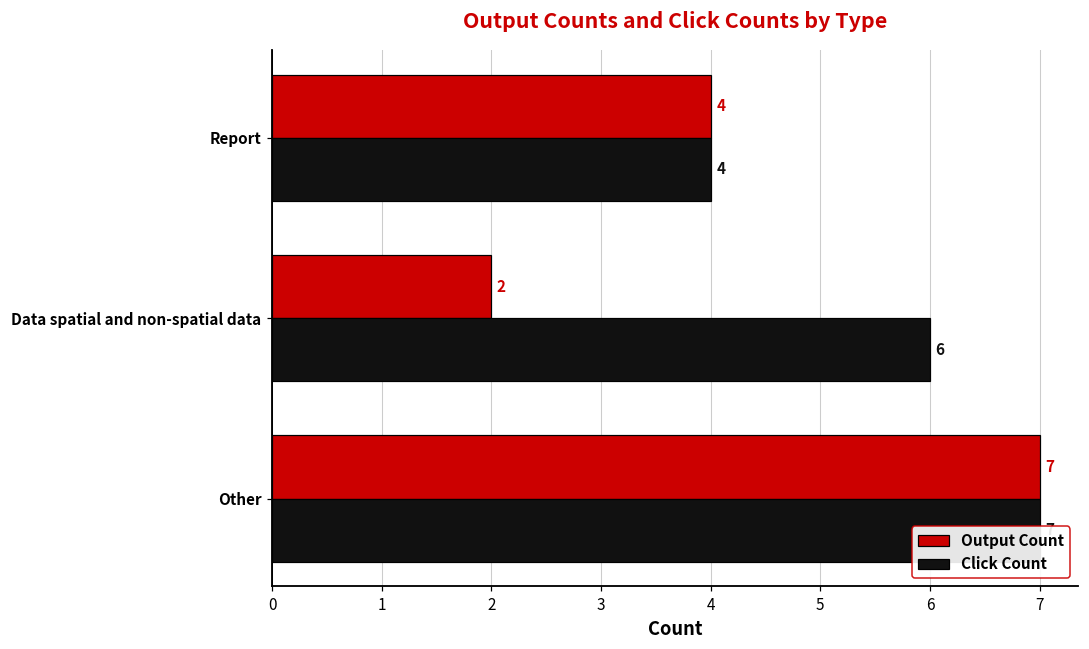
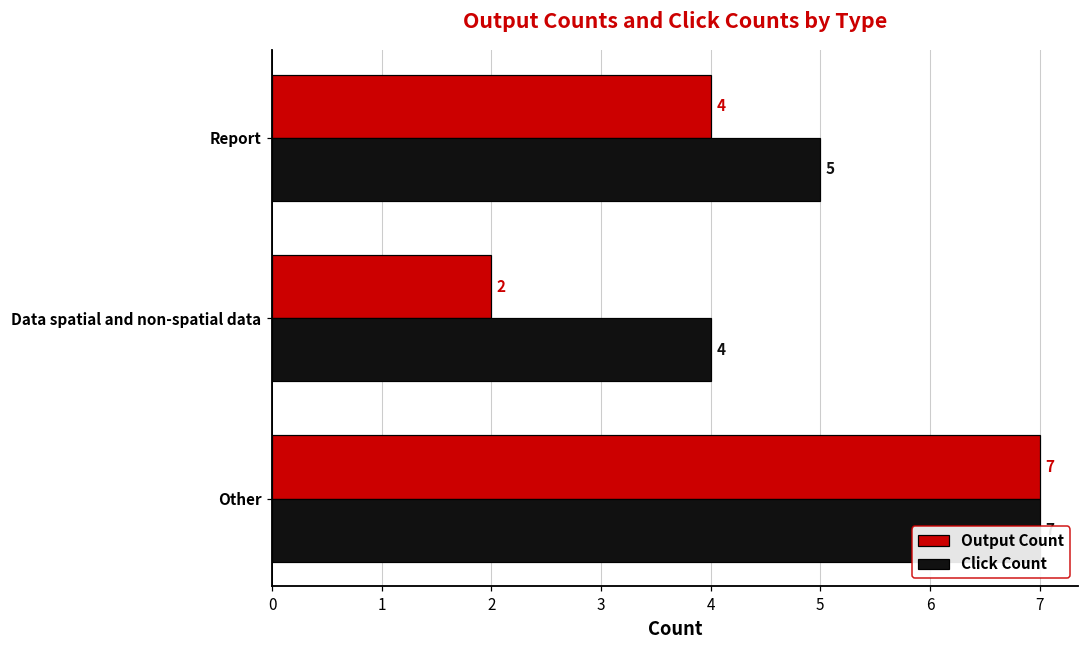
  {
    "Output Count": {
      "Report": 4,
      "Data spatial and non-spatial data": 2,
      "Other": 7
    },
    "Click Count": {
-     "Report": 4,
-     "Data spatial and non-spatial data": 6
+     "Report": 5,
+     "Data spatial and non-spatial data": 4
    }
  }
